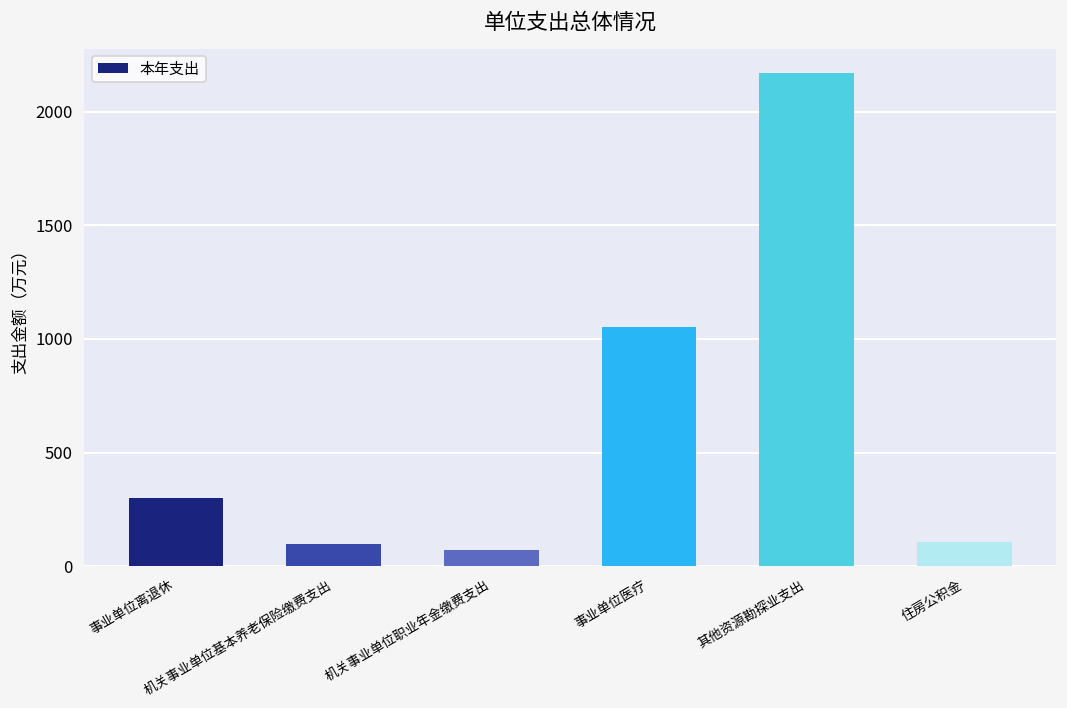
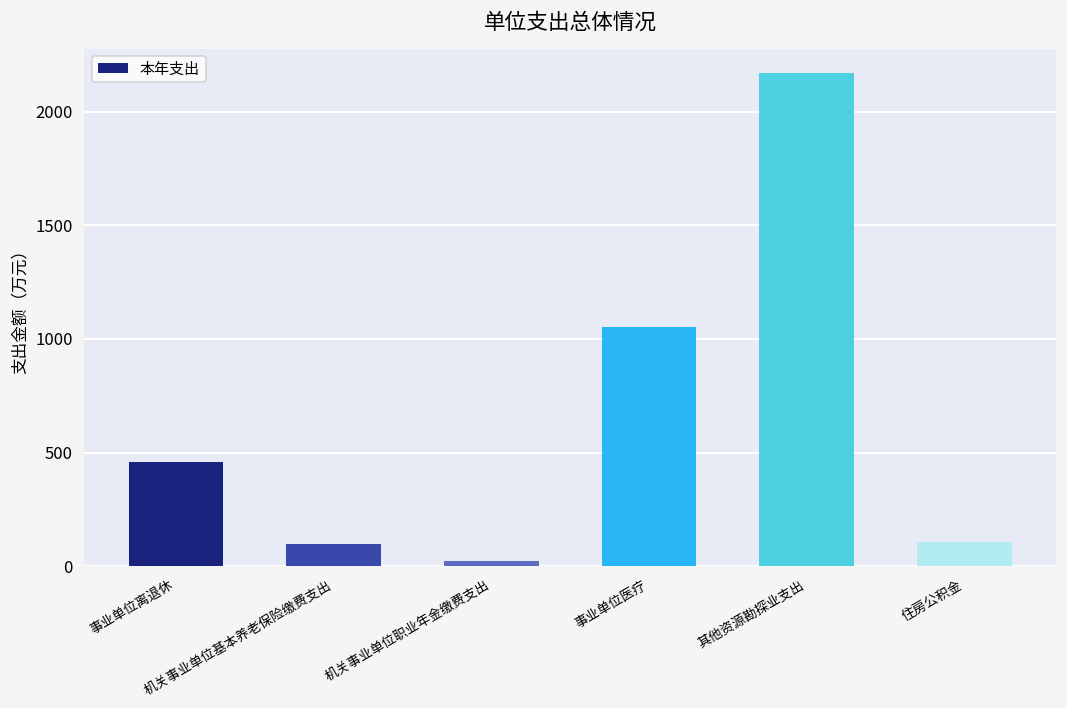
  {
-   "事业单位离退休": 300,
+   "事业单位离退休": 460,
    "机关事业单位基本养老保险缴费支出": 100,
-   "机关事业单位职业年金缴费支出": 70,
+   "机关事业单位职业年金缴费支出": 20,
    "事业单位医疗": 1050,
    "其他资源勘探业支出": 2170,
    "住房公积金": 110
  }
